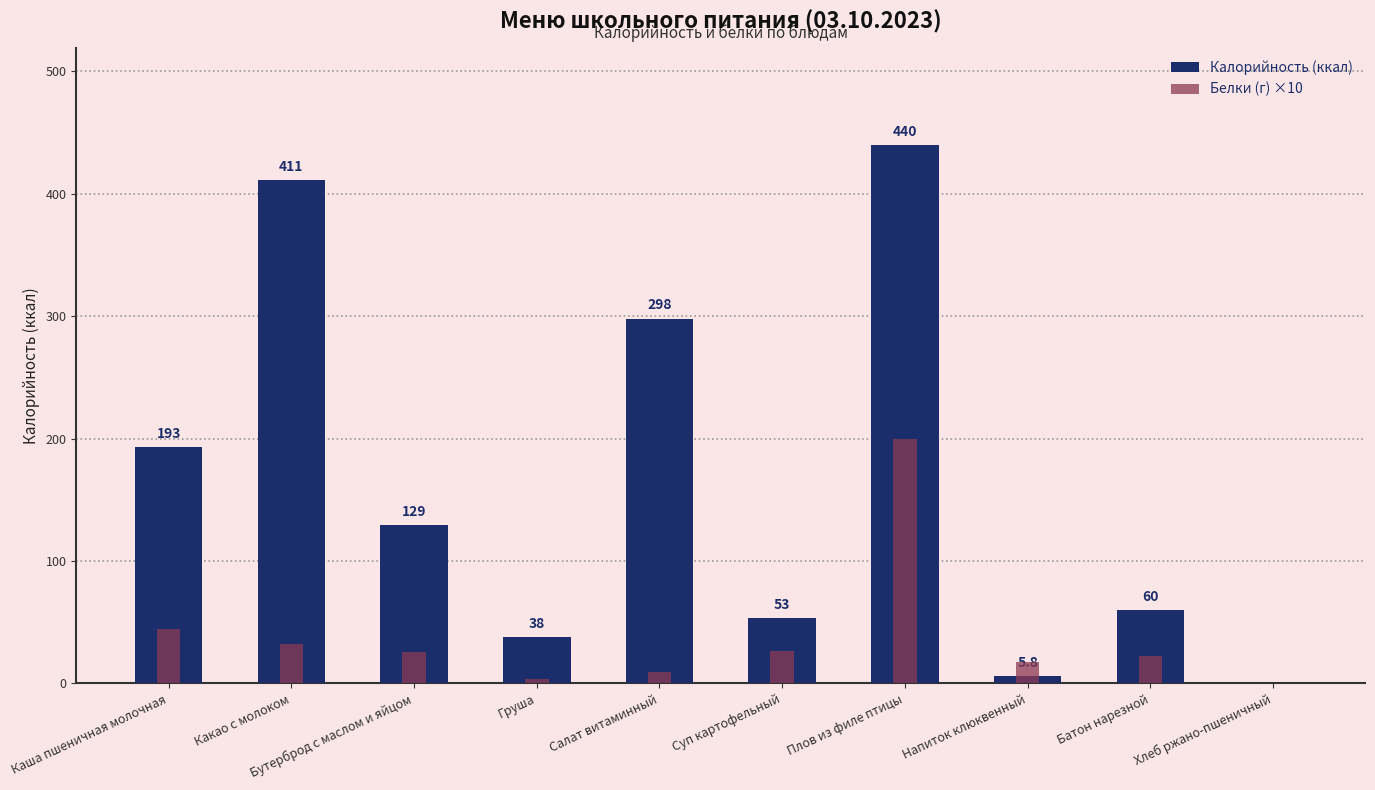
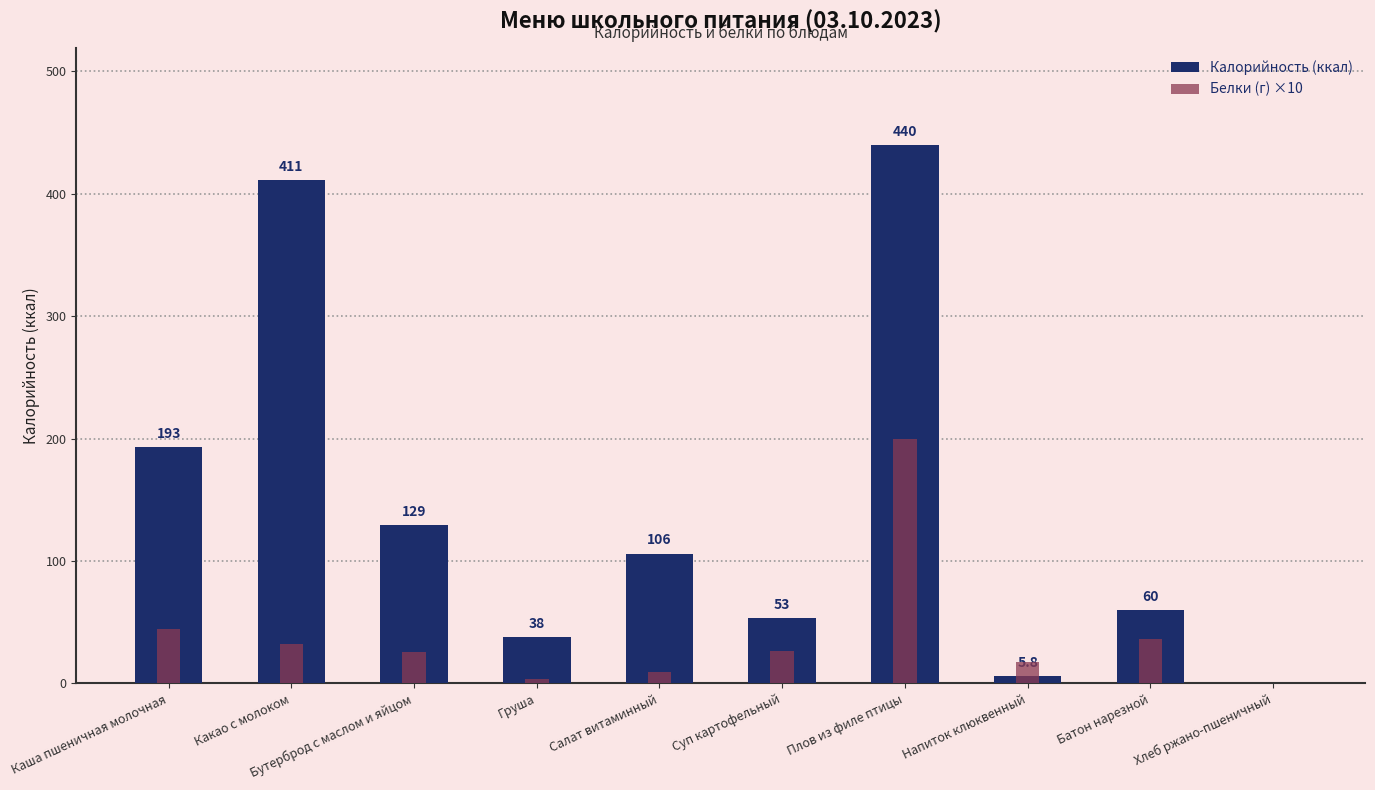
  {
    "Калорийность (ккал)": {
      "Каша пшеничная молочная": 193,
      "Какао с молоком": 411,
      "Бутерброд с маслом и яйцом": 129,
      "Груша": 38,
-     "Салат витаминный": 298,
+     "Салат витаминный": 106,
      "Суп картофельный": 53,
      "Плов из филе птицы": 440,
      "Батон нарезной": 60
    },
    "Белки (г) ×10": {
-     "Батон нарезной": 23,
+     "Батон нарезной": 36,
      "Хлеб ржано-пшеничный": 0
    }
  }
